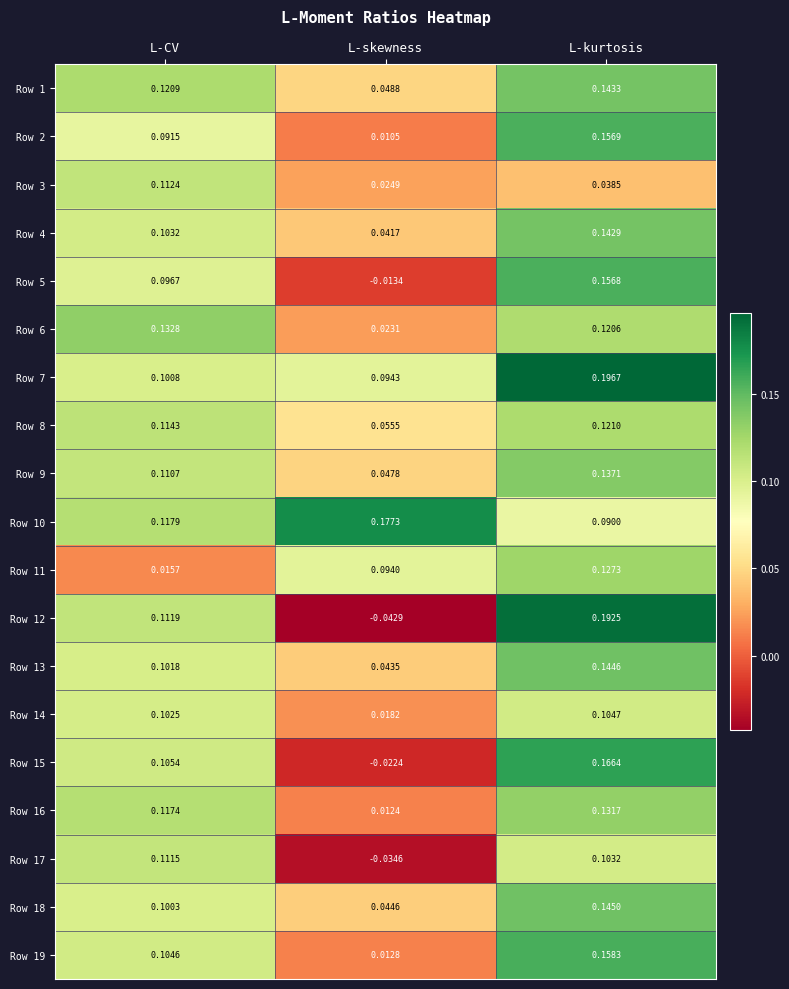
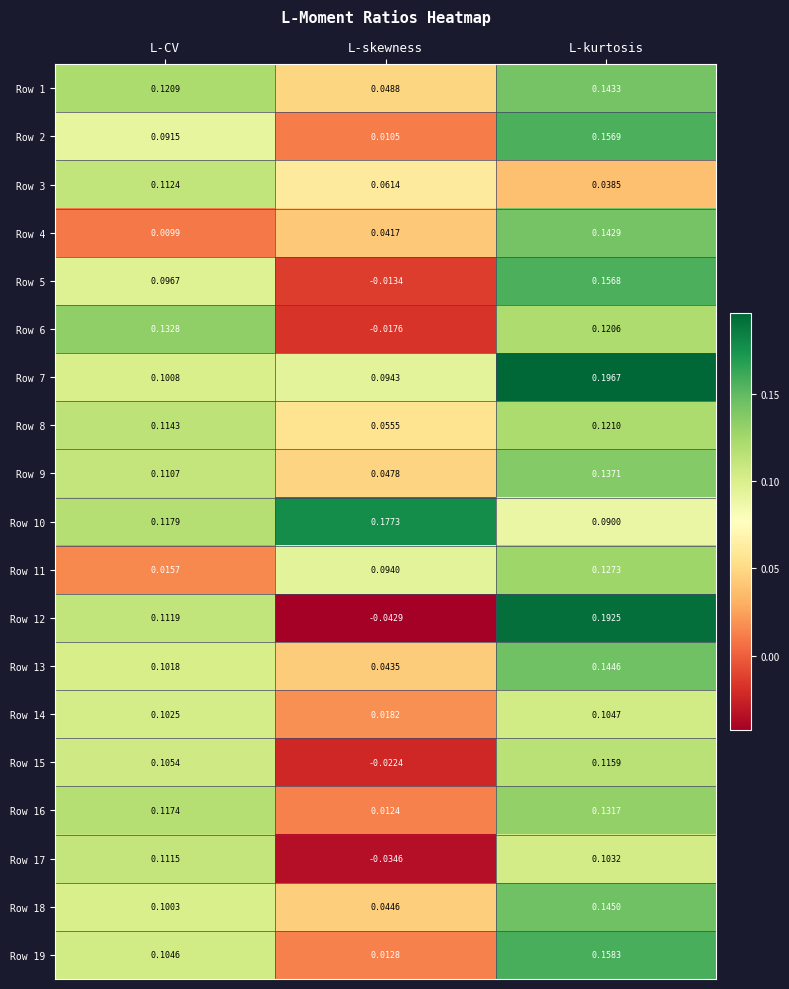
  {
    "Row 1": {
      "L-CV": 0.1209,
      "L-skewness": 0.0488,
      "L-kurtosis": 0.1433
    },
    "Row 2": {
      "L-CV": 0.0915,
      "L-skewness": 0.0105,
      "L-kurtosis": 0.1569
    },
    "Row 3": {
      "L-CV": 0.1124,
-     "L-skewness": 0.0249,
+     "L-skewness": 0.0614,
      "L-kurtosis": 0.0385
    },
    "Row 4": {
-     "L-CV": 0.1032,
+     "L-CV": 0.0099,
      "L-skewness": 0.0417,
      "L-kurtosis": 0.1429
    },
    "Row 5": {
      "L-CV": 0.0967,
      "L-skewness": -0.0134,
      "L-kurtosis": 0.1568
    },
    "Row 6": {
      "L-CV": 0.1328,
-     "L-skewness": 0.0231,
+     "L-skewness": -0.0176,
      "L-kurtosis": 0.1206
    },
    "Row 7": {
      "L-CV": 0.1008,
      "L-skewness": 0.0943,
      "L-kurtosis": 0.1967
    },
    "Row 8": {
      "L-CV": 0.1143,
      "L-skewness": 0.0555,
      "L-kurtosis": 0.1210
    },
    "Row 9": {
      "L-CV": 0.1107,
      "L-skewness": 0.0478,
      "L-kurtosis": 0.1371
    },
    "Row 10": {
      "L-CV": 0.1179,
      "L-skewness": 0.1773,
      "L-kurtosis": 0.0900
    },
    "Row 11": {
      "L-CV": 0.0157,
      "L-skewness": 0.0940,
      "L-kurtosis": 0.1273
    },
    "Row 12": {
      "L-CV": 0.1119,
      "L-skewness": -0.0429,
      "L-kurtosis": 0.1925
    },
    "Row 13": {
      "L-CV": 0.1018,
      "L-skewness": 0.0435,
      "L-kurtosis": 0.1446
    },
    "Row 14": {
      "L-CV": 0.1025,
      "L-skewness": 0.0182,
      "L-kurtosis": 0.1047
    },
    "Row 15": {
      "L-CV": 0.1054,
      "L-skewness": -0.0224,
-     "L-kurtosis": 0.1664
+     "L-kurtosis": 0.1159
    },
    "Row 16": {
      "L-CV": 0.1174,
      "L-skewness": 0.0124,
      "L-kurtosis": 0.1317
    },
    "Row 17": {
      "L-CV": 0.1115,
      "L-skewness": -0.0346,
      "L-kurtosis": 0.1032
    },
    "Row 18": {
      "L-CV": 0.1003,
      "L-skewness": 0.0446,
      "L-kurtosis": 0.1450
    },
    "Row 19": {
      "L-CV": 0.1046,
      "L-skewness": 0.0128,
      "L-kurtosis": 0.1583
    }
  }
